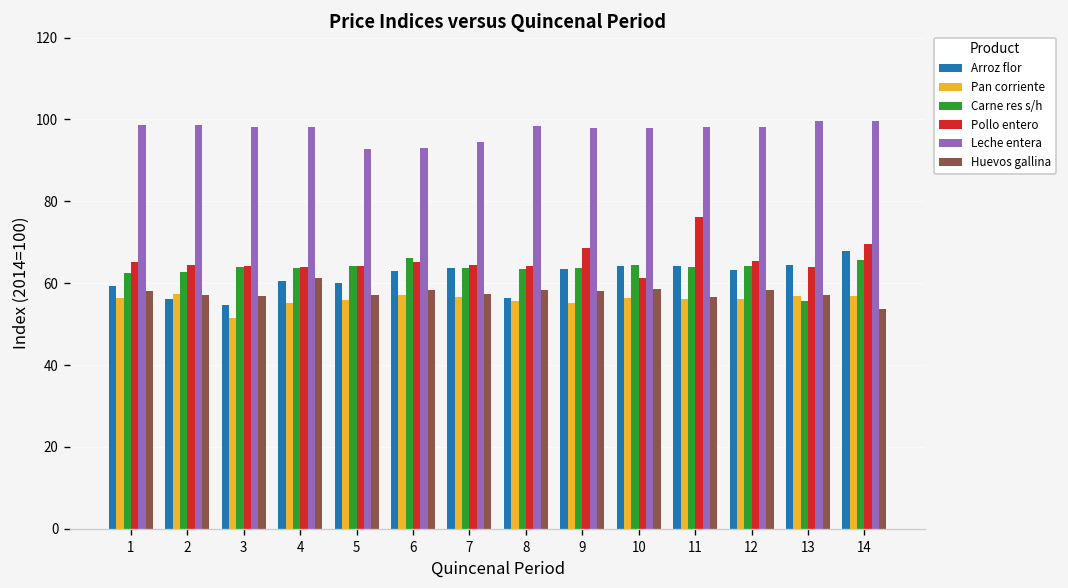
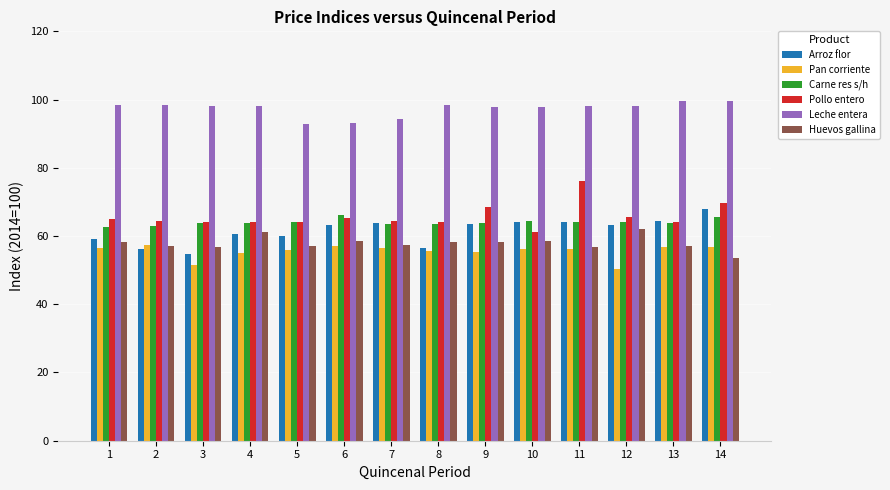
  {
    "Arroz flor": {
      "1": 59,
      "2": 56,
      "3": 55,
      "4": 60,
      "5": 60,
      "6": 63,
      "7": 64,
      "8": 56,
      "9": 63,
      "10": 64,
      "11": 64,
      "12": 63,
      "13": 65,
      "14": 68
    },
    "Pan corriente": {
      "1": 56,
      "2": 57,
      "3": 52,
      "4": 55,
      "5": 56,
      "6": 57,
      "7": 57,
      "8": 56,
      "9": 55,
      "10": 56,
      "11": 56,
-     "12": 56,
+     "12": 50,
      "13": 57,
      "14": 57
    },
    "Carne res s/h": {
      "1": 63,
      "2": 63,
      "3": 64,
      "4": 64,
      "5": 64,
      "6": 66,
      "7": 64,
      "8": 63,
      "9": 64,
      "10": 64,
      "11": 64,
      "12": 64,
-     "13": 56,
+     "13": 64,
      "14": 66
    },
    "Pollo entero": {
      "1": 65,
      "2": 64,
      "3": 64,
      "4": 64,
      "5": 64,
      "6": 65,
      "7": 64,
      "8": 64,
      "9": 69,
      "10": 61,
      "11": 76,
      "12": 65,
      "13": 64,
      "14": 70
    },
    "Leche entera": {
      "1": 99,
      "2": 99,
      "3": 98,
      "4": 98,
      "5": 93,
      "6": 93,
      "7": 94,
      "8": 98,
      "9": 98,
      "10": 98,
      "11": 98,
      "12": 98,
      "13": 100,
      "14": 100
    },
    "Huevos gallina": {
      "1": 58,
      "2": 57,
      "3": 57,
      "4": 61,
      "5": 57,
      "6": 58,
      "7": 57,
      "8": 58,
      "9": 58,
      "10": 59,
      "11": 57,
-     "12": 58,
+     "12": 62,
      "13": 57,
      "14": 54
    }
  }
